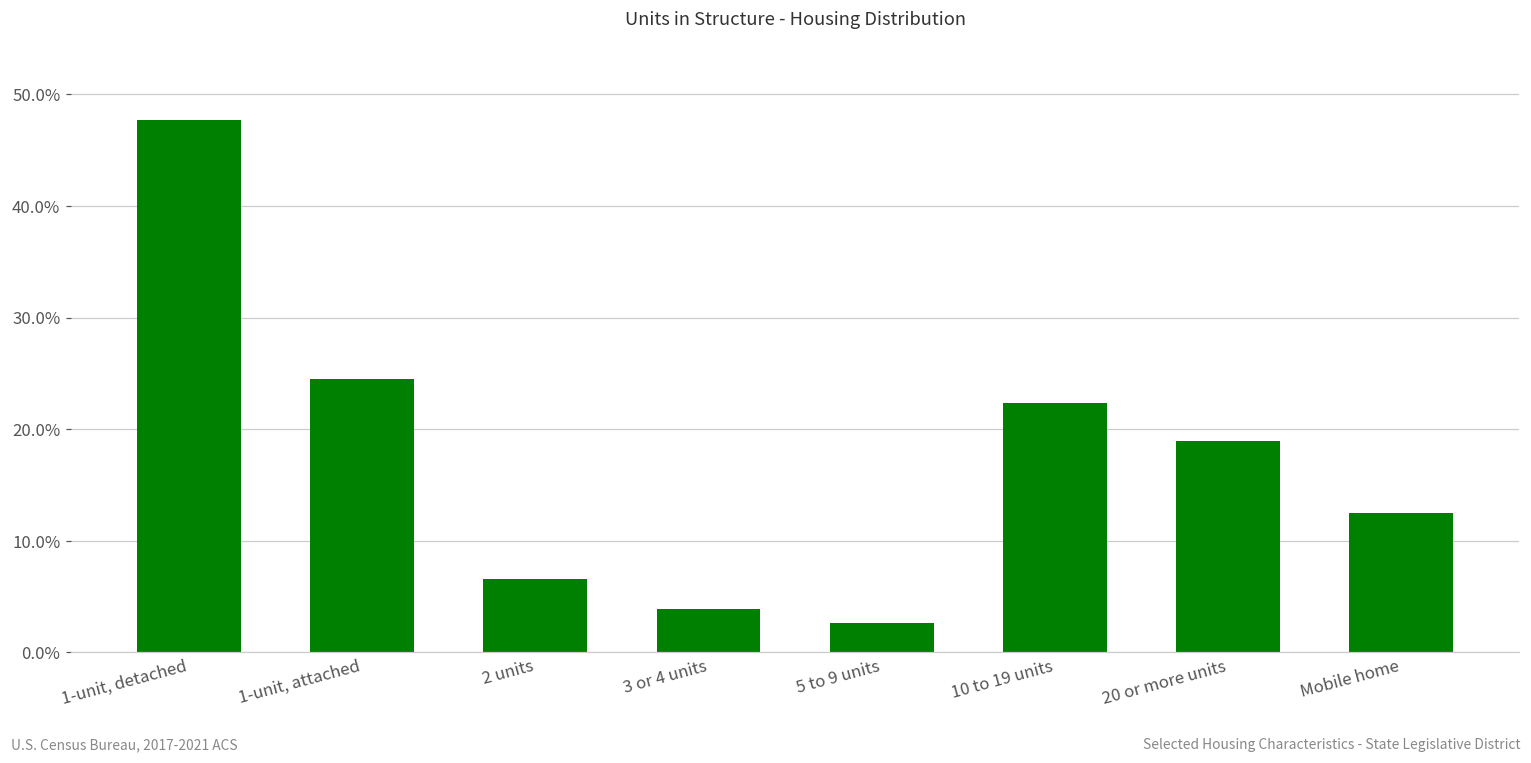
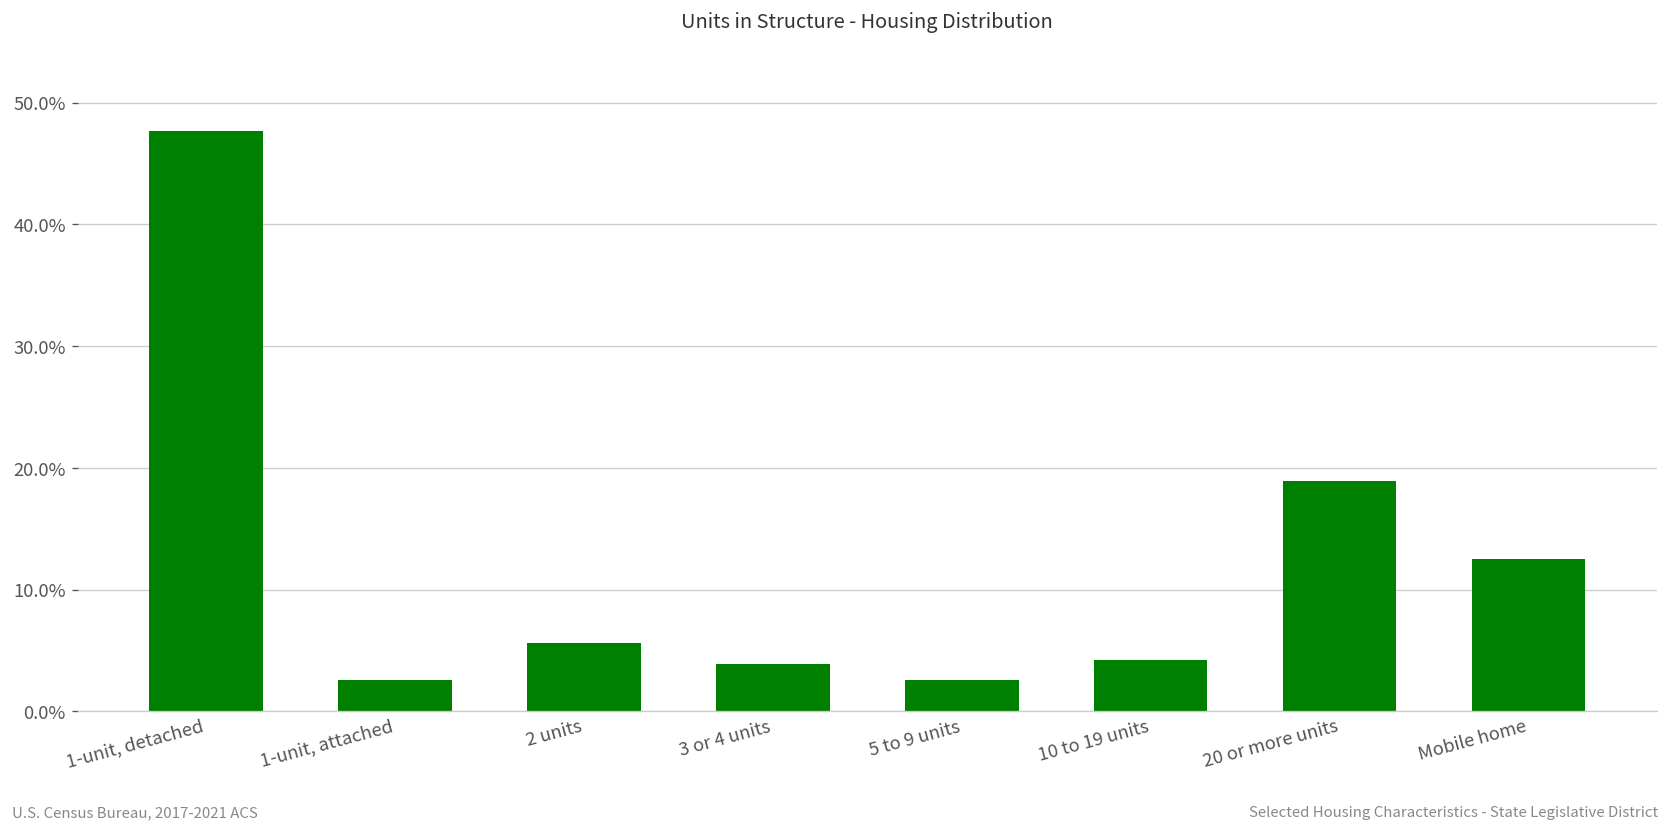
  {
    "1-unit, detached": "47.7%",
-   "1-unit, attached": "24.5%",
-   "2 units": "6.6%",
+   "1-unit, attached": "2.6%",
+   "2 units": "5.6%",
    "3 or 4 units": "3.9%",
    "5 to 9 units": "2.6%",
-   "10 to 19 units": "22.3%",
+   "10 to 19 units": "4.2%",
    "20 or more units": "18.9%",
    "Mobile home": "12.5%"
  }
